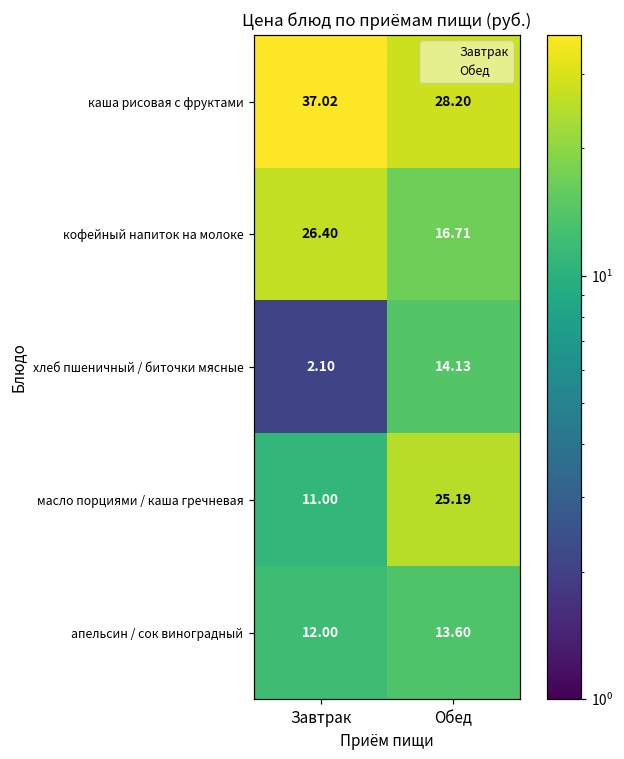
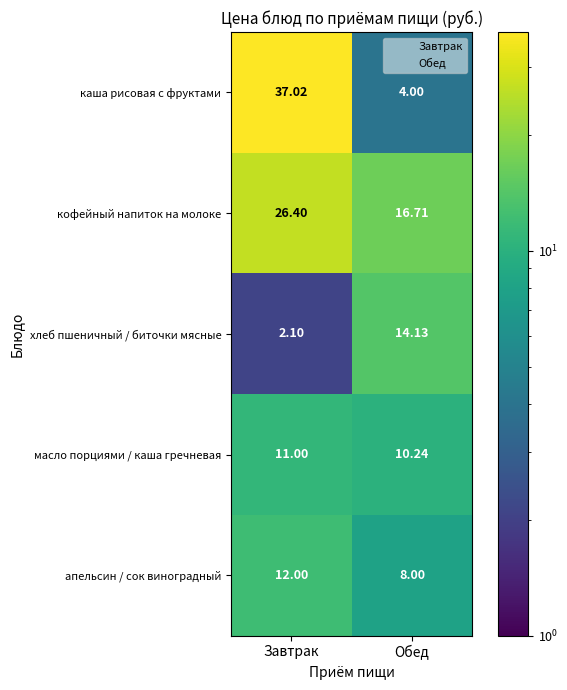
  {
    "каша рисовая с фруктами": {
      "Завтрак": 37.02,
-     "Обед": 28.20
+     "Обед": 4.00
    },
    "кофейный напиток на молоке": {
      "Завтрак": 26.40,
      "Обед": 16.71
    },
    "хлеб пшеничный / биточки мясные": {
      "Завтрак": 2.10,
      "Обед": 14.13
    },
    "масло порциями / каша гречневая": {
      "Завтрак": 11.00,
-     "Обед": 25.19
+     "Обед": 10.24
    },
    "апельсин / сок виноградный": {
      "Завтрак": 12.00,
-     "Обед": 13.60
+     "Обед": 8.00
    }
  }
